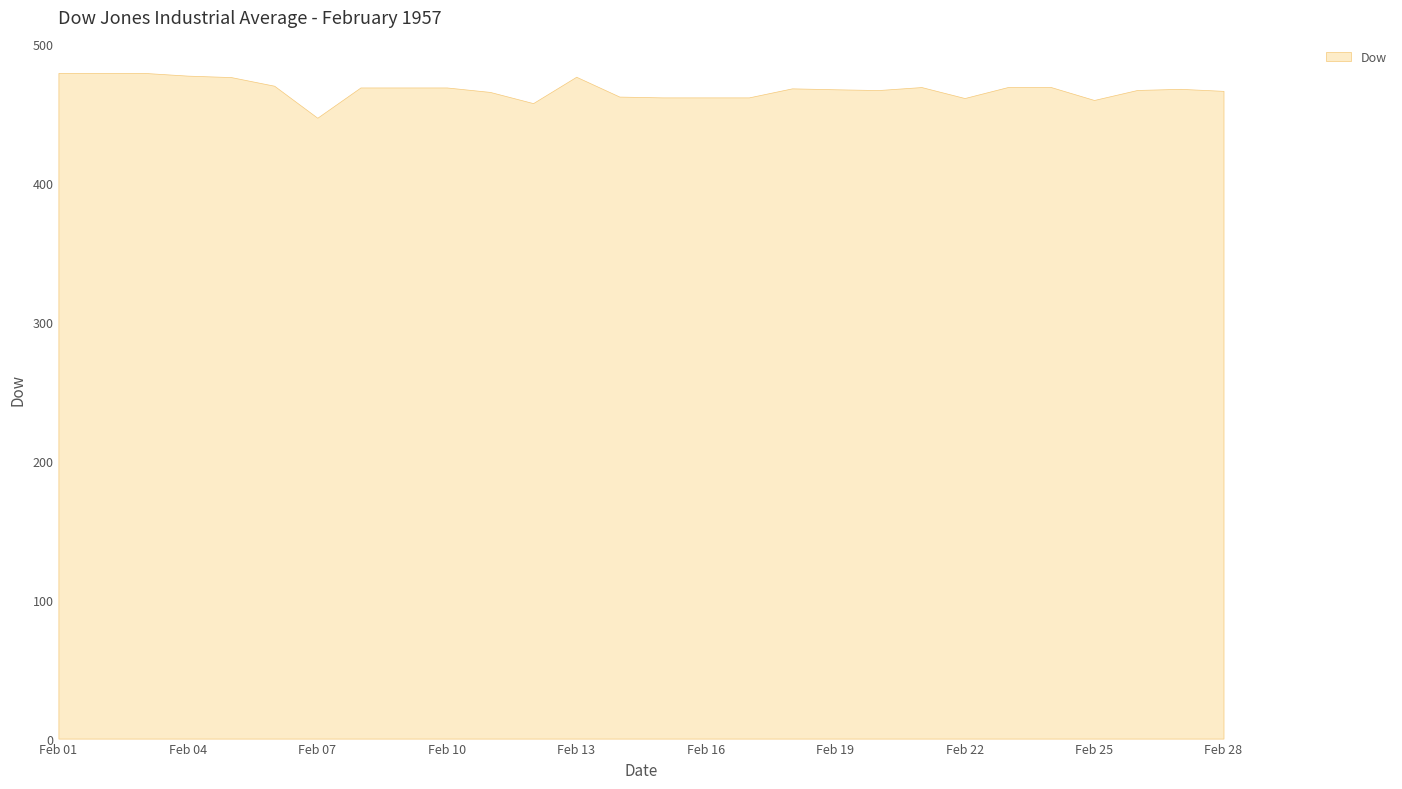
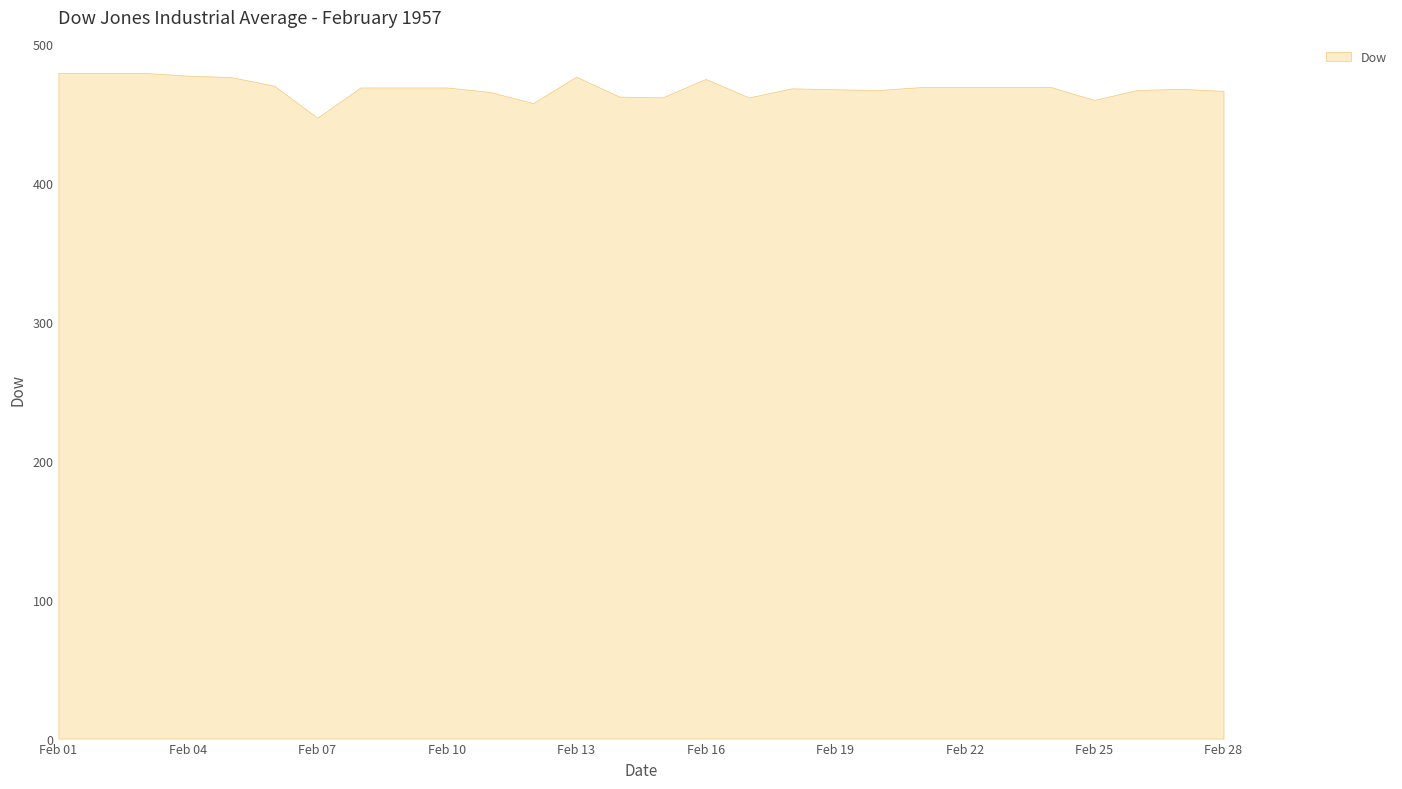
  {
    "Feb 01": 479,
    "Feb 04": 477,
    "Feb 07": 447,
    "Feb 10": 469,
    "Feb 13": 476,
-   "Feb 16": 462,
+   "Feb 16": 475,
    "Feb 19": 467,
-   "Feb 22": 461,
+   "Feb 22": 469,
    "Feb 25": 460,
    "Feb 28": 466
  }
